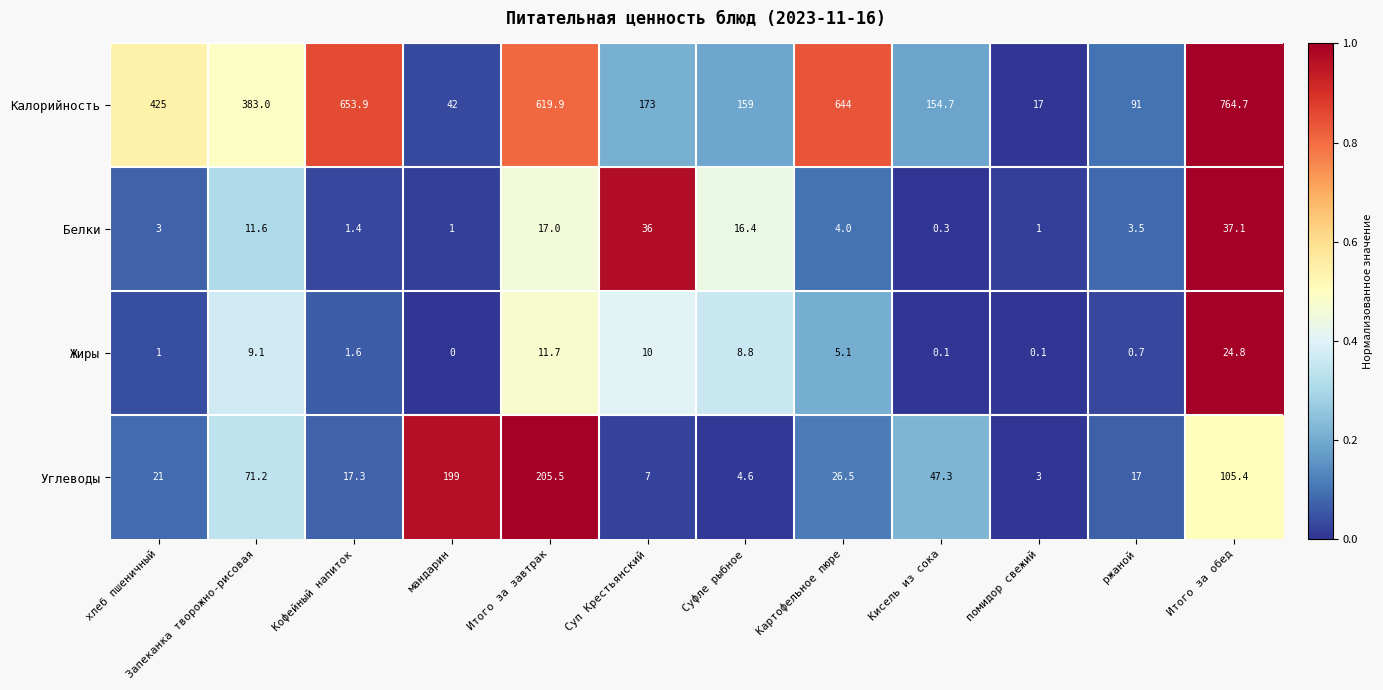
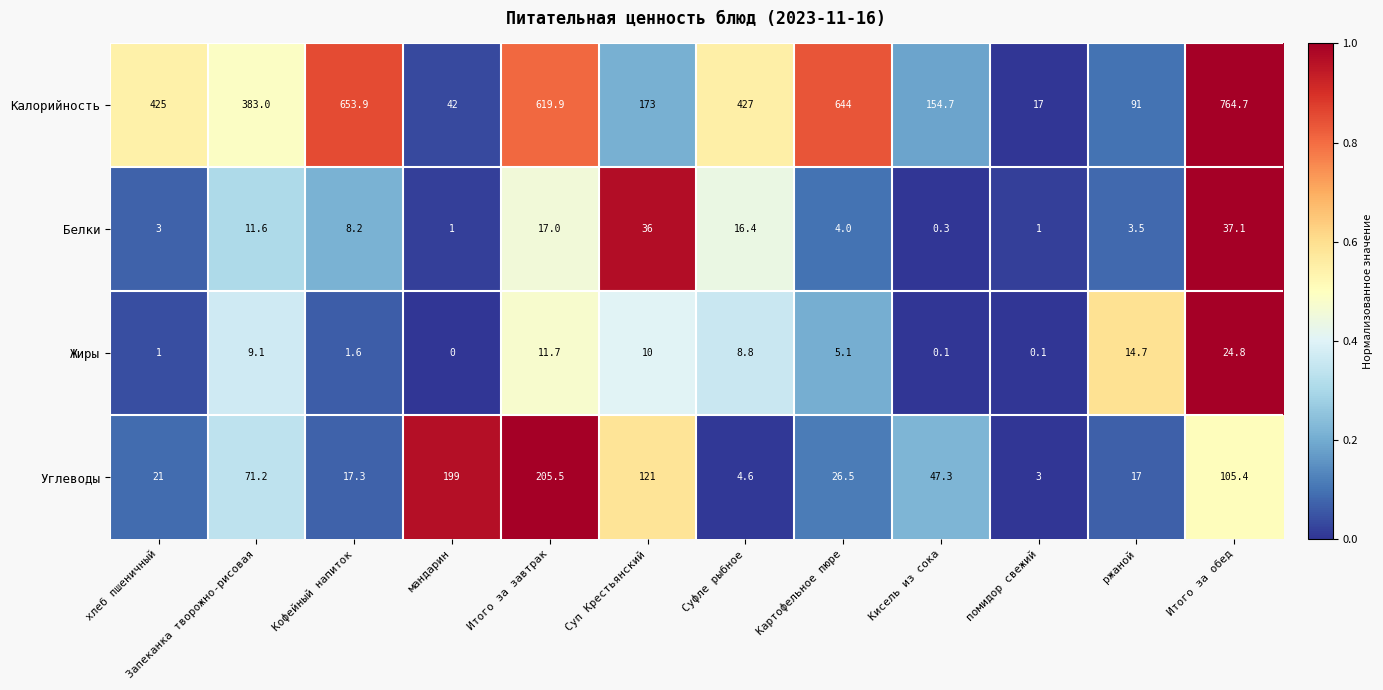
  {
    "Калорийность": {
      "хлеб пшеничный": 425,
      "Запеканка творожно-рисовая": 383.0,
      "Кофейный напиток": 653.9,
      "мандарин": 42,
      "Итого за завтрак": 619.9,
      "Суп Крестьянский": 173,
-     "Суфле рыбное": 159,
+     "Суфле рыбное": 427,
      "Картофельное пюре": 644,
      "Кисель из сока": 154.7,
      "помидор свежий": 17,
      "ржаной": 91,
      "Итого за обед": 764.7
    },
    "Белки": {
      "хлеб пшеничный": 3,
      "Запеканка творожно-рисовая": 11.6,
-     "Кофейный напиток": 1.4,
+     "Кофейный напиток": 8.2,
      "мандарин": 1,
      "Итого за завтрак": 17.0,
      "Суп Крестьянский": 36,
      "Суфле рыбное": 16.4,
      "Картофельное пюре": 4.0,
      "Кисель из сока": 0.3,
      "помидор свежий": 1,
      "ржаной": 3.5,
      "Итого за обед": 37.1
    },
    "Жиры": {
      "хлеб пшеничный": 1,
      "Запеканка творожно-рисовая": 9.1,
      "Кофейный напиток": 1.6,
      "мандарин": 0,
      "Итого за завтрак": 11.7,
      "Суп Крестьянский": 10,
      "Суфле рыбное": 8.8,
      "Картофельное пюре": 5.1,
      "Кисель из сока": 0.1,
      "помидор свежий": 0.1,
-     "ржаной": 0.7,
+     "ржаной": 14.7,
      "Итого за обед": 24.8
    },
    "Углеводы": {
      "хлеб пшеничный": 21,
      "Запеканка творожно-рисовая": 71.2,
      "Кофейный напиток": 17.3,
      "мандарин": 199,
      "Итого за завтрак": 205.5,
-     "Суп Крестьянский": 7,
+     "Суп Крестьянский": 121,
      "Суфле рыбное": 4.6,
      "Картофельное пюре": 26.5,
      "Кисель из сока": 47.3,
      "помидор свежий": 3,
      "ржаной": 17,
      "Итого за обед": 105.4
    }
  }
